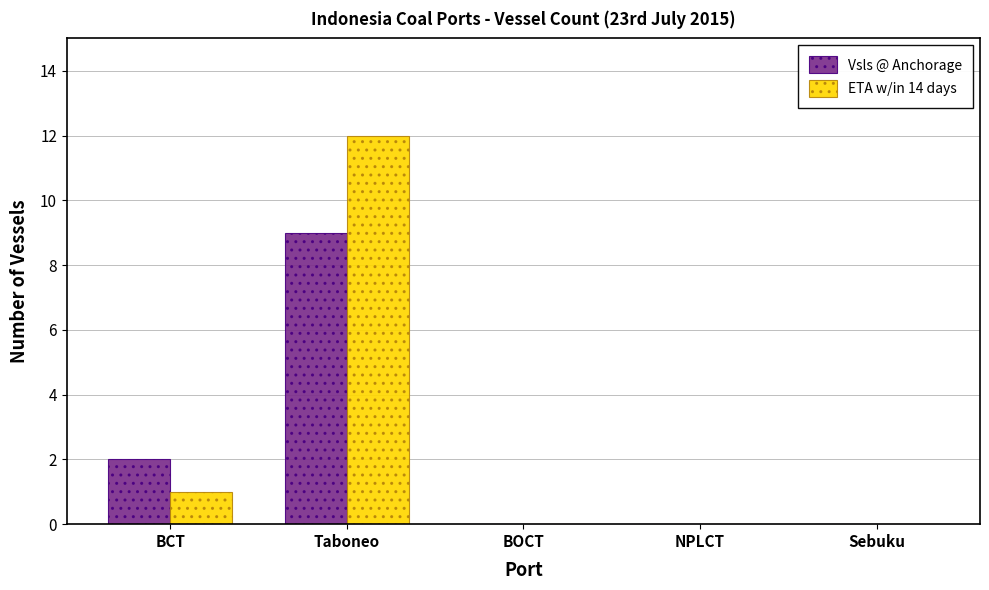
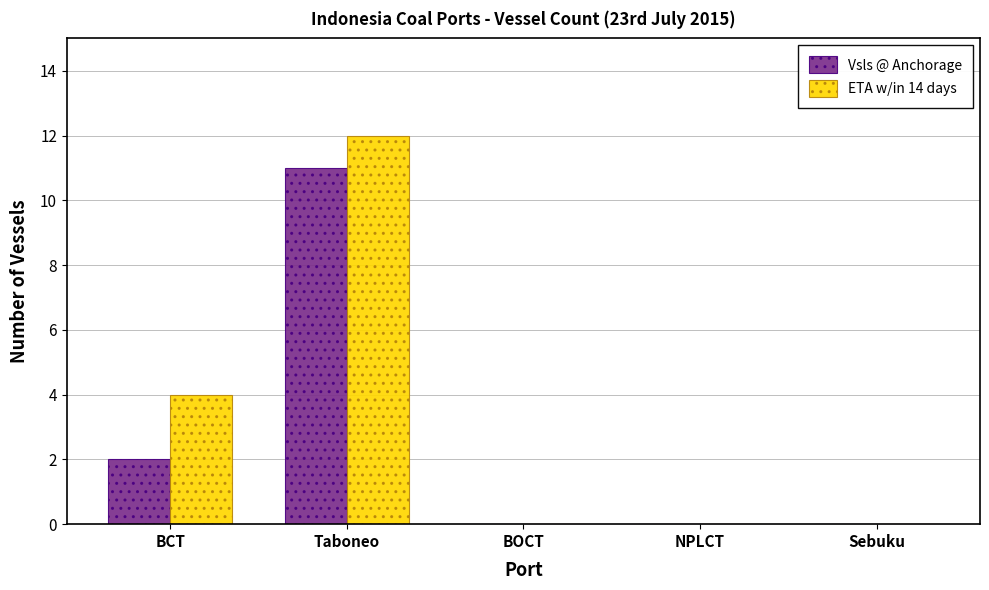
  {
    "Vsls @ Anchorage": {
      "BCT": 2,
-     "Taboneo": 9,
+     "Taboneo": 11,
      "BOCT": 0,
      "NPLCT": 0,
      "Sebuku": 0
    },
    "ETA w/in 14 days": {
-     "BCT": 1,
+     "BCT": 4,
      "Taboneo": 12,
      "BOCT": 0,
      "NPLCT": 0,
      "Sebuku": 0
    }
  }
